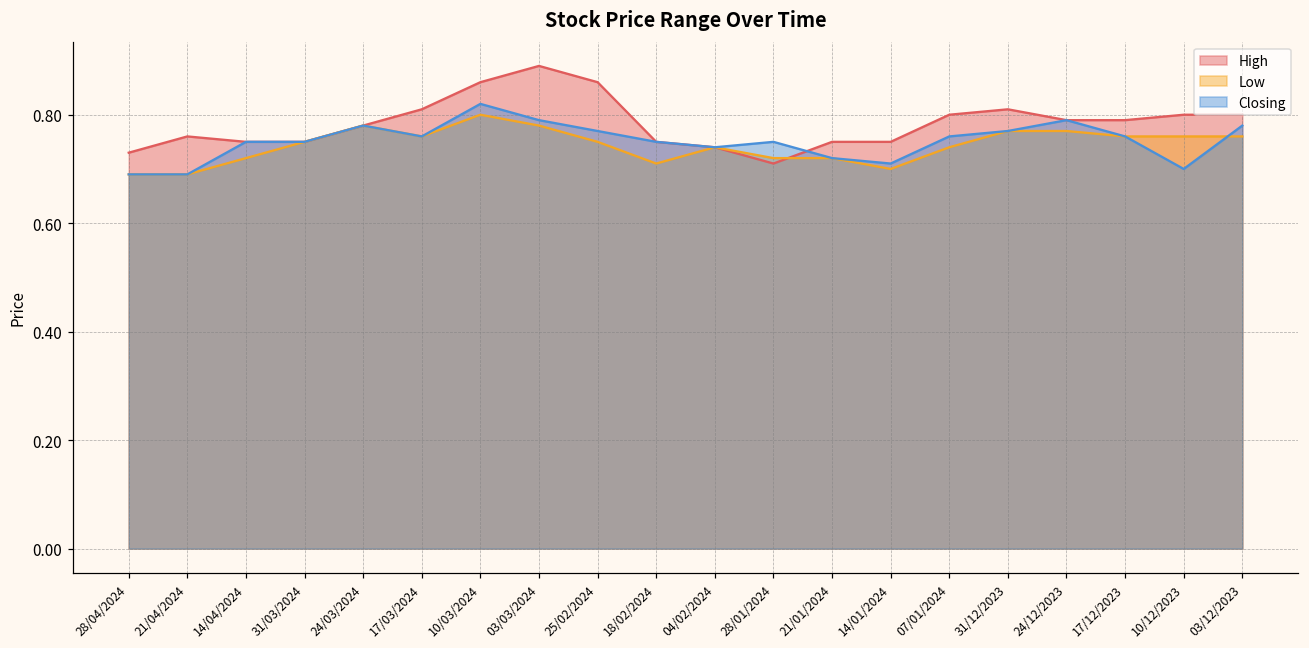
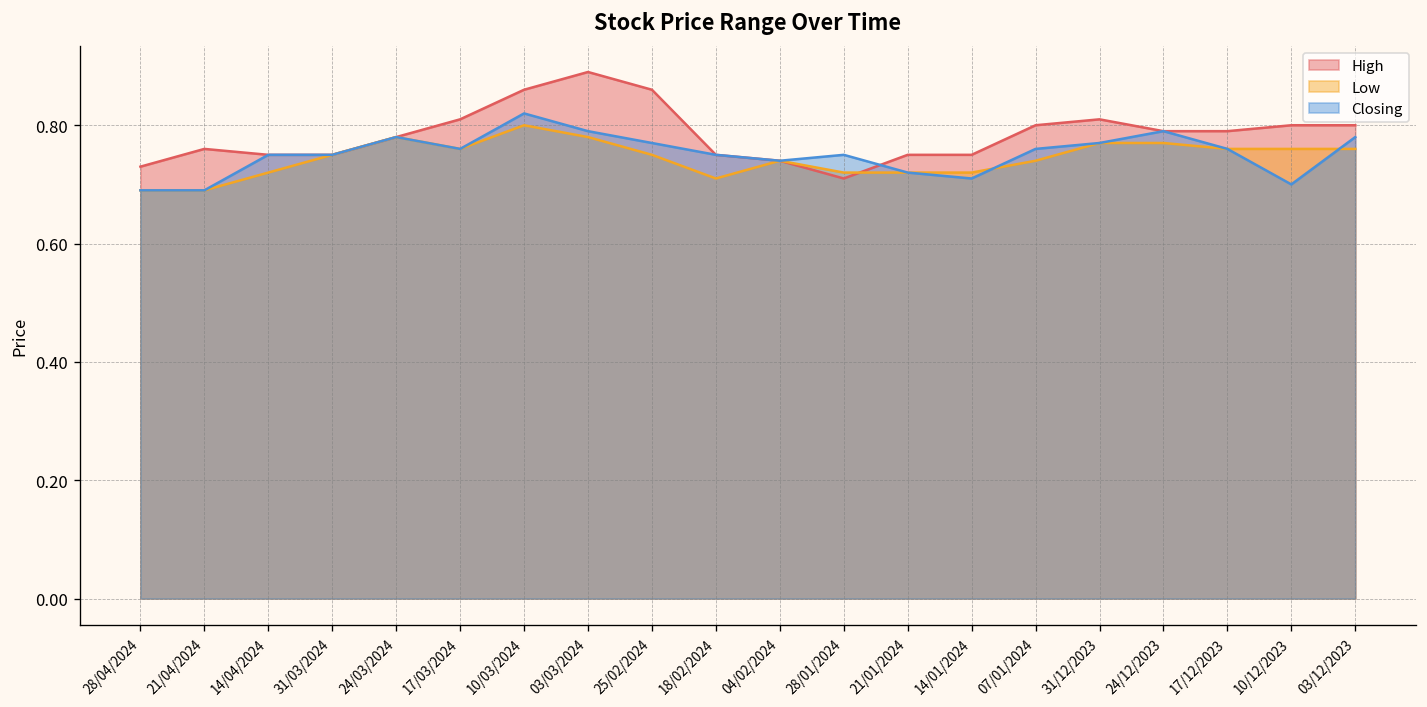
  {
    "High": {
      "28/04/2024": 0.73,
      "21/04/2024": 0.76,
      "17/03/2024": 0.81,
      "10/03/2024": 0.86,
      "03/03/2024": 0.89,
      "25/02/2024": 0.86,
      "28/01/2024": 0.71,
      "21/01/2024": 0.75,
      "14/01/2024": 0.75,
      "07/01/2024": 0.80,
      "31/12/2023": 0.81,
      "17/12/2023": 0.79,
      "10/12/2023": 0.80
    },
    "Low": {
      "14/04/2024": 0.72,
      "10/03/2024": 0.80,
      "03/03/2024": 0.78,
      "25/02/2024": 0.75,
      "18/02/2024": 0.71,
      "28/01/2024": 0.72,
-     "14/01/2024": 0.70,
+     "14/01/2024": 0.72,
      "07/01/2024": 0.74,
      "24/12/2023": 0.77,
      "10/12/2023": 0.76,
      "03/12/2023": 0.76
    },
    "Closing": {
      "10/03/2024": 0.82,
      "03/03/2024": 0.79,
      "25/02/2024": 0.77,
      "28/01/2024": 0.75,
      "14/01/2024": 0.71,
      "07/01/2024": 0.76,
      "10/12/2023": 0.70,
      "03/12/2023": 0.78
    }
  }
